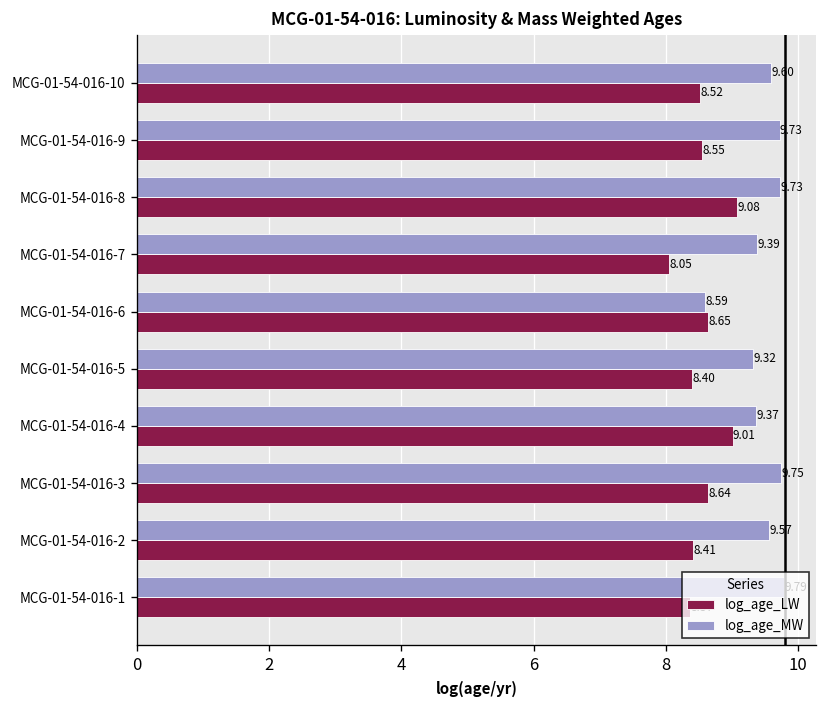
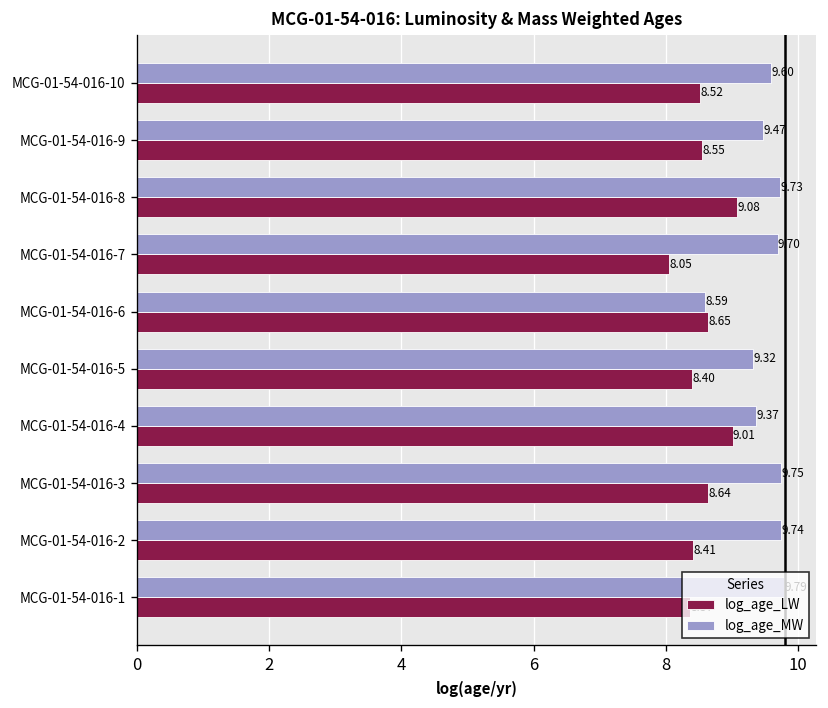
  {
    "log_age_LW": {
      "MCG-01-54-016-10": 8.52,
      "MCG-01-54-016-9": 8.55,
      "MCG-01-54-016-8": 9.08,
      "MCG-01-54-016-7": 8.05,
      "MCG-01-54-016-6": 8.65,
      "MCG-01-54-016-5": 8.40,
      "MCG-01-54-016-4": 9.01,
      "MCG-01-54-016-3": 8.64,
      "MCG-01-54-016-2": 8.41
    },
    "log_age_MW": {
      "MCG-01-54-016-10": 9.60,
-     "MCG-01-54-016-9": 9.73,
+     "MCG-01-54-016-9": 9.47,
      "MCG-01-54-016-8": 9.73,
-     "MCG-01-54-016-7": 9.39,
+     "MCG-01-54-016-7": 9.70,
      "MCG-01-54-016-6": 8.59,
      "MCG-01-54-016-5": 9.32,
      "MCG-01-54-016-4": 9.37,
      "MCG-01-54-016-3": 9.75,
-     "MCG-01-54-016-2": 9.57
+     "MCG-01-54-016-2": 9.74
    }
  }
